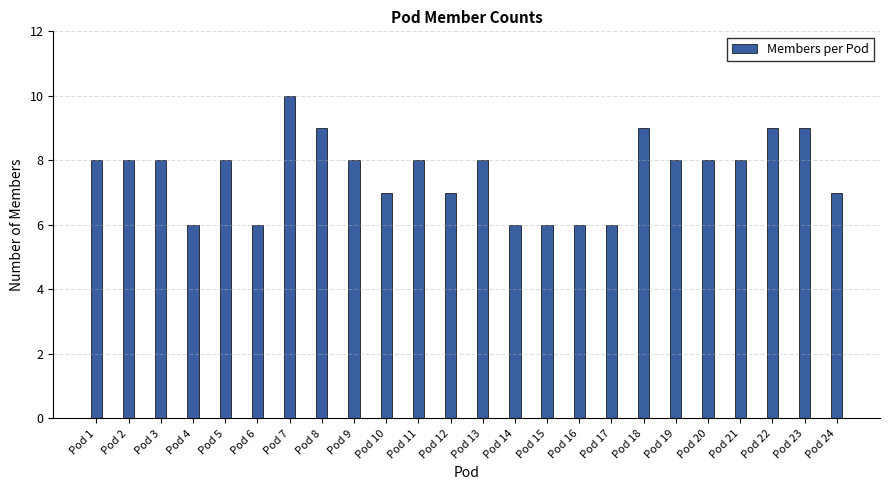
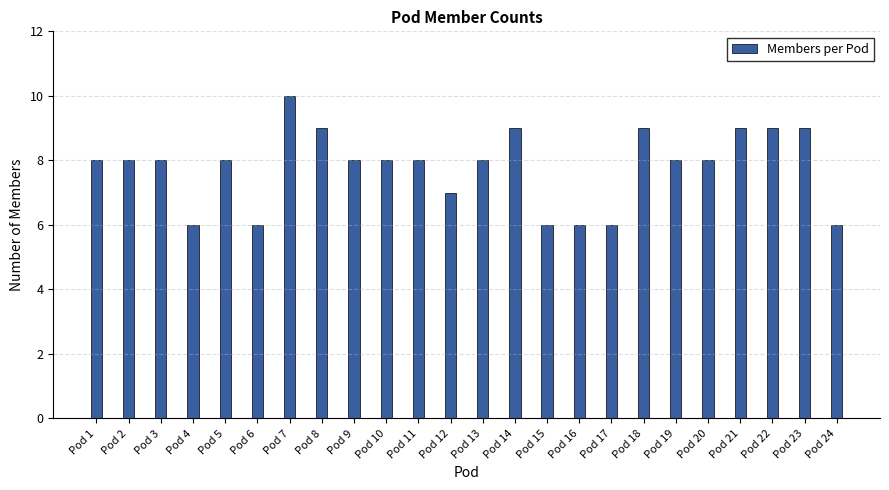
  {
    "Pod 1": 8,
    "Pod 2": 8,
    "Pod 3": 8,
    "Pod 4": 6,
    "Pod 5": 8,
    "Pod 6": 6,
    "Pod 7": 10,
    "Pod 8": 9,
    "Pod 9": 8,
-   "Pod 10": 7,
+   "Pod 10": 8,
    "Pod 11": 8,
    "Pod 12": 7,
    "Pod 13": 8,
-   "Pod 14": 6,
+   "Pod 14": 9,
    "Pod 15": 6,
    "Pod 16": 6,
    "Pod 17": 6,
    "Pod 18": 9,
    "Pod 19": 8,
    "Pod 20": 8,
-   "Pod 21": 8,
+   "Pod 21": 9,
    "Pod 22": 9,
    "Pod 23": 9,
-   "Pod 24": 7
+   "Pod 24": 6
  }
